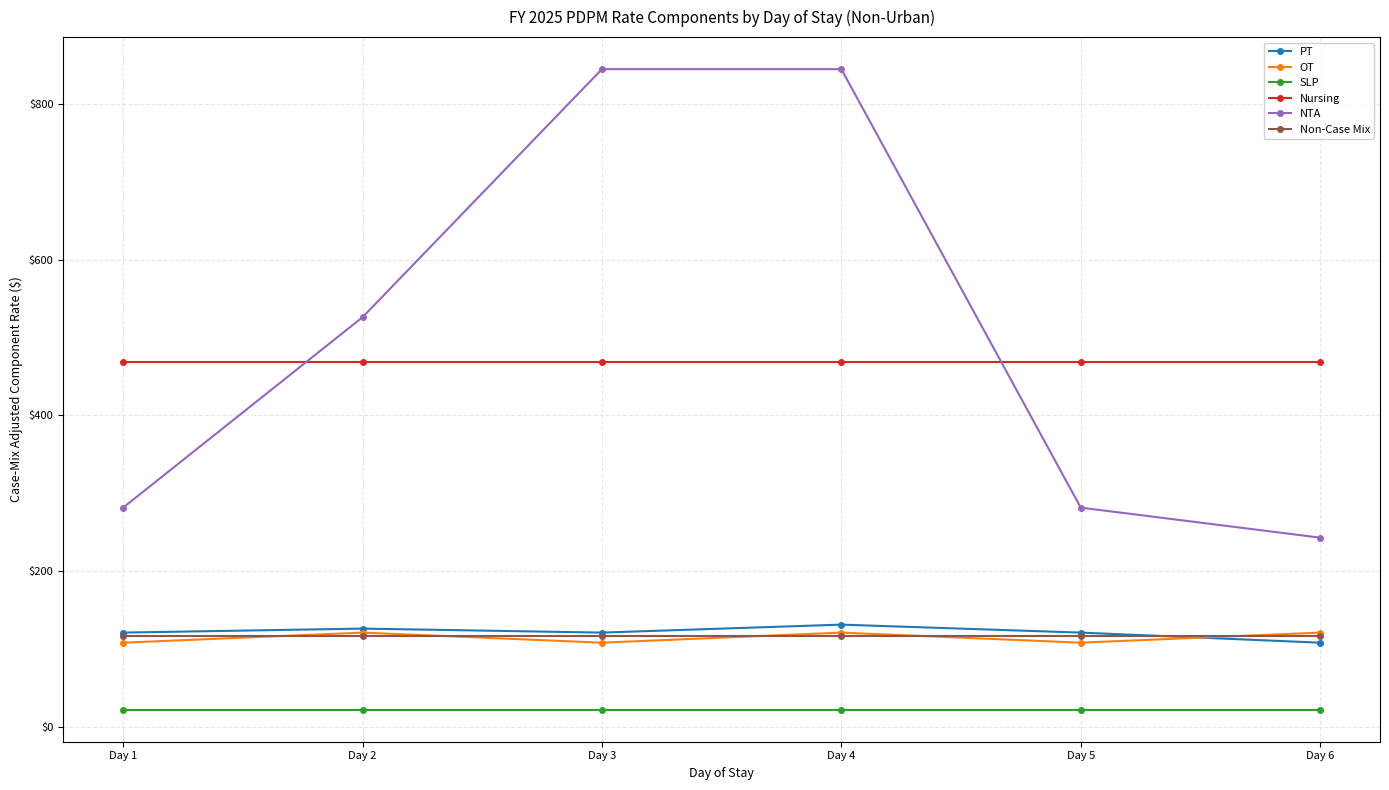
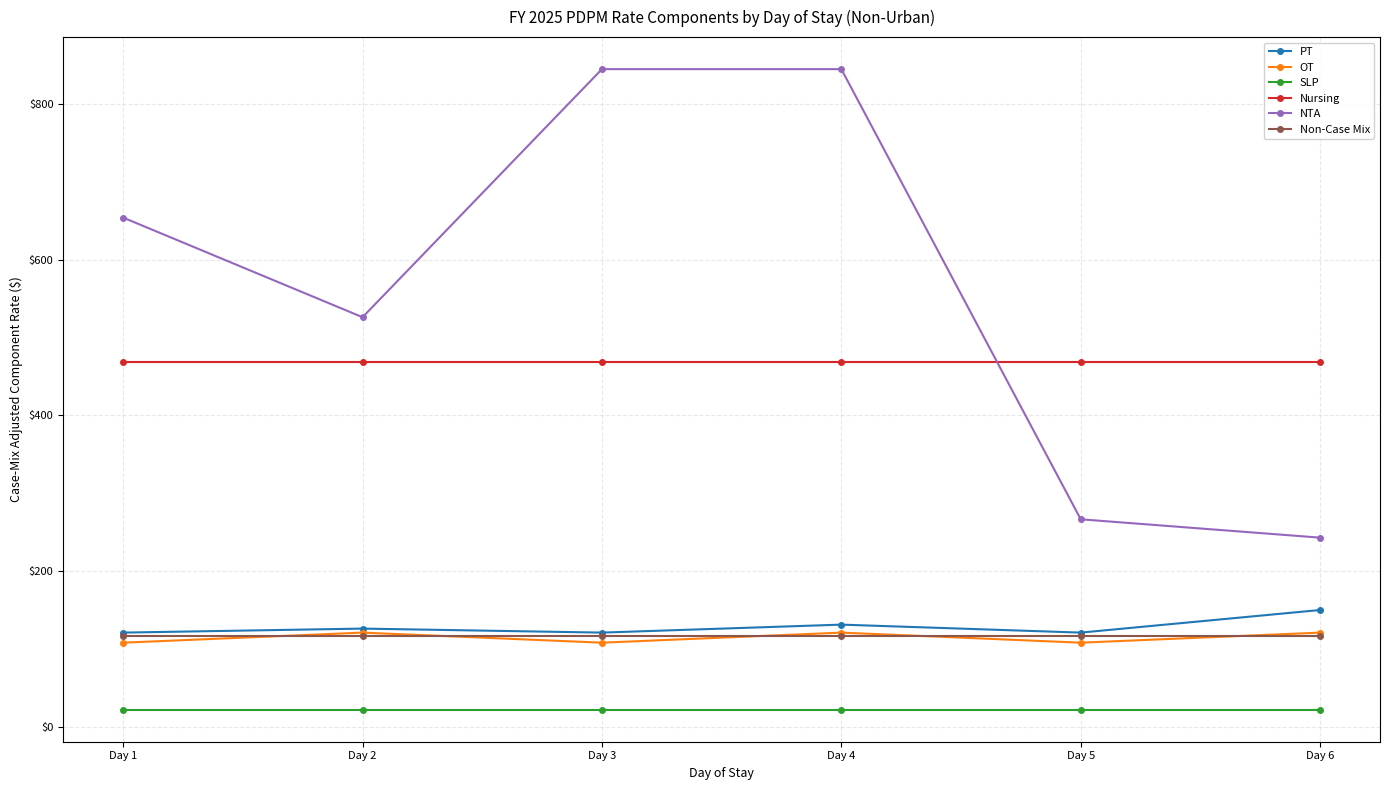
  {
    "PT": {
      "Day 1": "$120",
      "Day 2": "$130",
      "Day 3": "$120",
      "Day 4": "$130",
      "Day 5": "$120",
-     "Day 6": "$110"
+     "Day 6": "$150"
    },
    "OT": {
      "Day 1": "$110",
      "Day 2": "$120",
      "Day 3": "$110",
      "Day 4": "$120",
      "Day 5": "$110",
      "Day 6": "$120"
    },
    "SLP": {
      "Day 1": "$20",
      "Day 2": "$20",
      "Day 3": "$20",
      "Day 4": "$20",
      "Day 5": "$20",
      "Day 6": "$20"
    },
    "Nursing": {
      "Day 1": "$470",
      "Day 2": "$470",
      "Day 3": "$470",
      "Day 4": "$470",
      "Day 5": "$470",
      "Day 6": "$470"
    },
    "NTA": {
-     "Day 1": "$280",
+     "Day 1": "$650",
      "Day 2": "$530",
      "Day 3": "$840",
      "Day 4": "$840",
-     "Day 5": "$280",
+     "Day 5": "$270",
      "Day 6": "$240"
    },
    "Non-Case Mix": {
      "Day 1": "$120",
      "Day 2": "$120",
      "Day 3": "$120",
      "Day 4": "$120",
      "Day 5": "$120",
      "Day 6": "$120"
    }
  }
